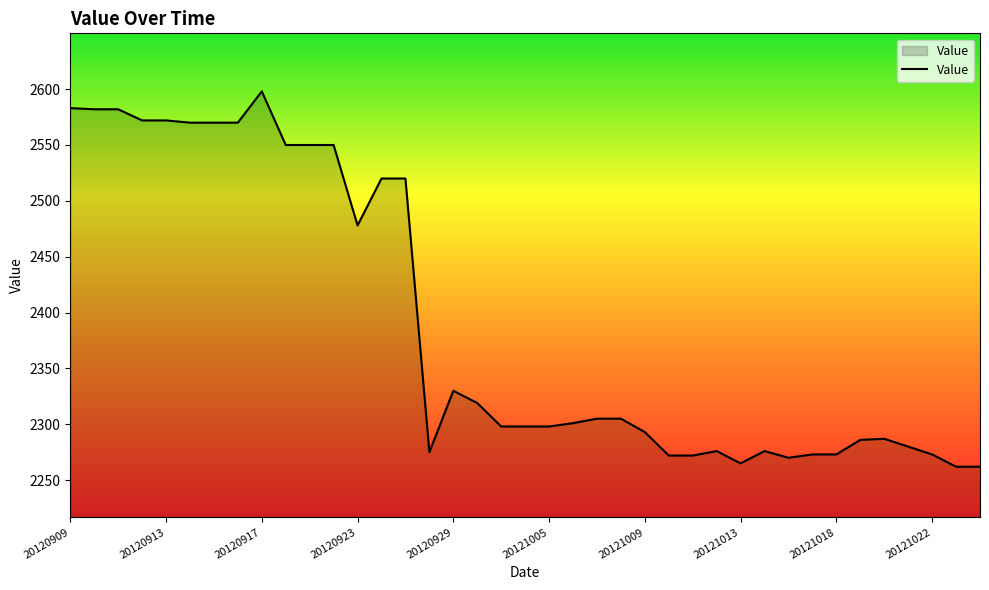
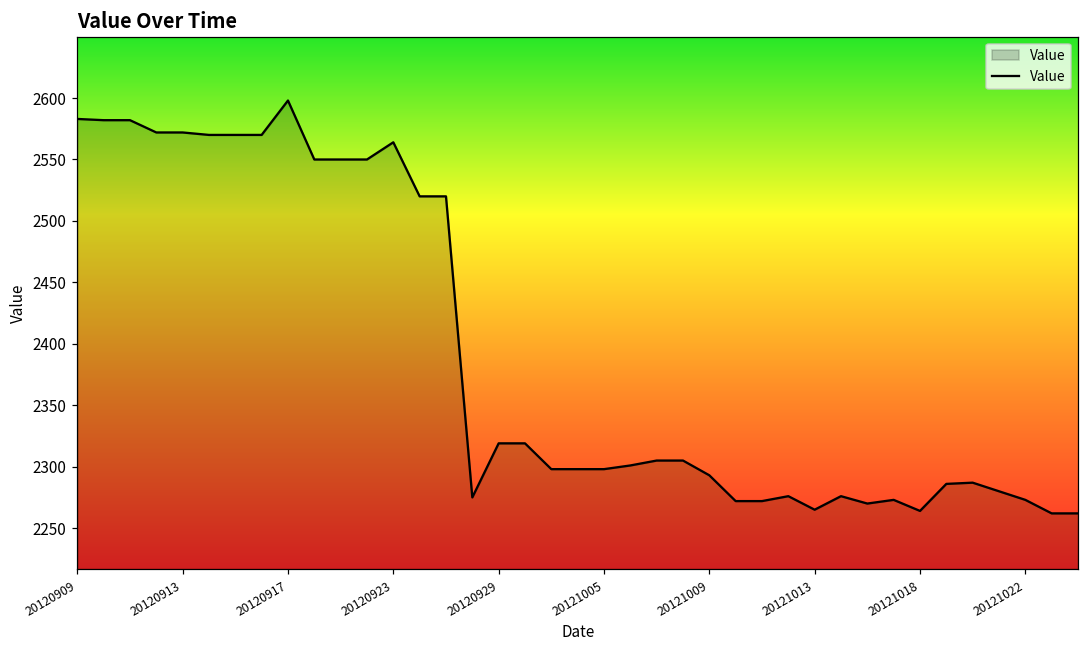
  {
    "20120909": 2583,
    "20120913": 2572,
    "20120917": 2598,
-   "20120923": 2478,
-   "20120929": 2330,
+   "20120923": 2564,
+   "20120929": 2319,
    "20121005": 2298,
    "20121009": 2293,
    "20121013": 2265,
-   "20121018": 2273,
+   "20121018": 2264,
    "20121022": 2273
  }
